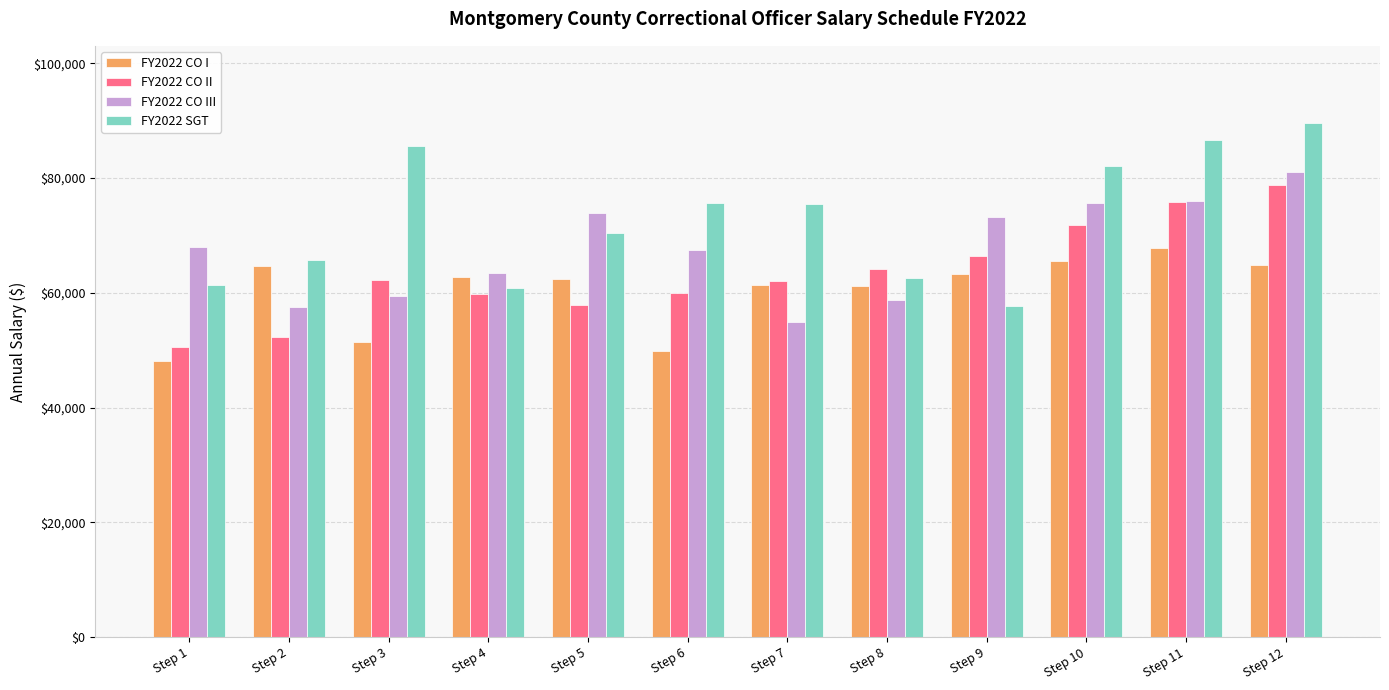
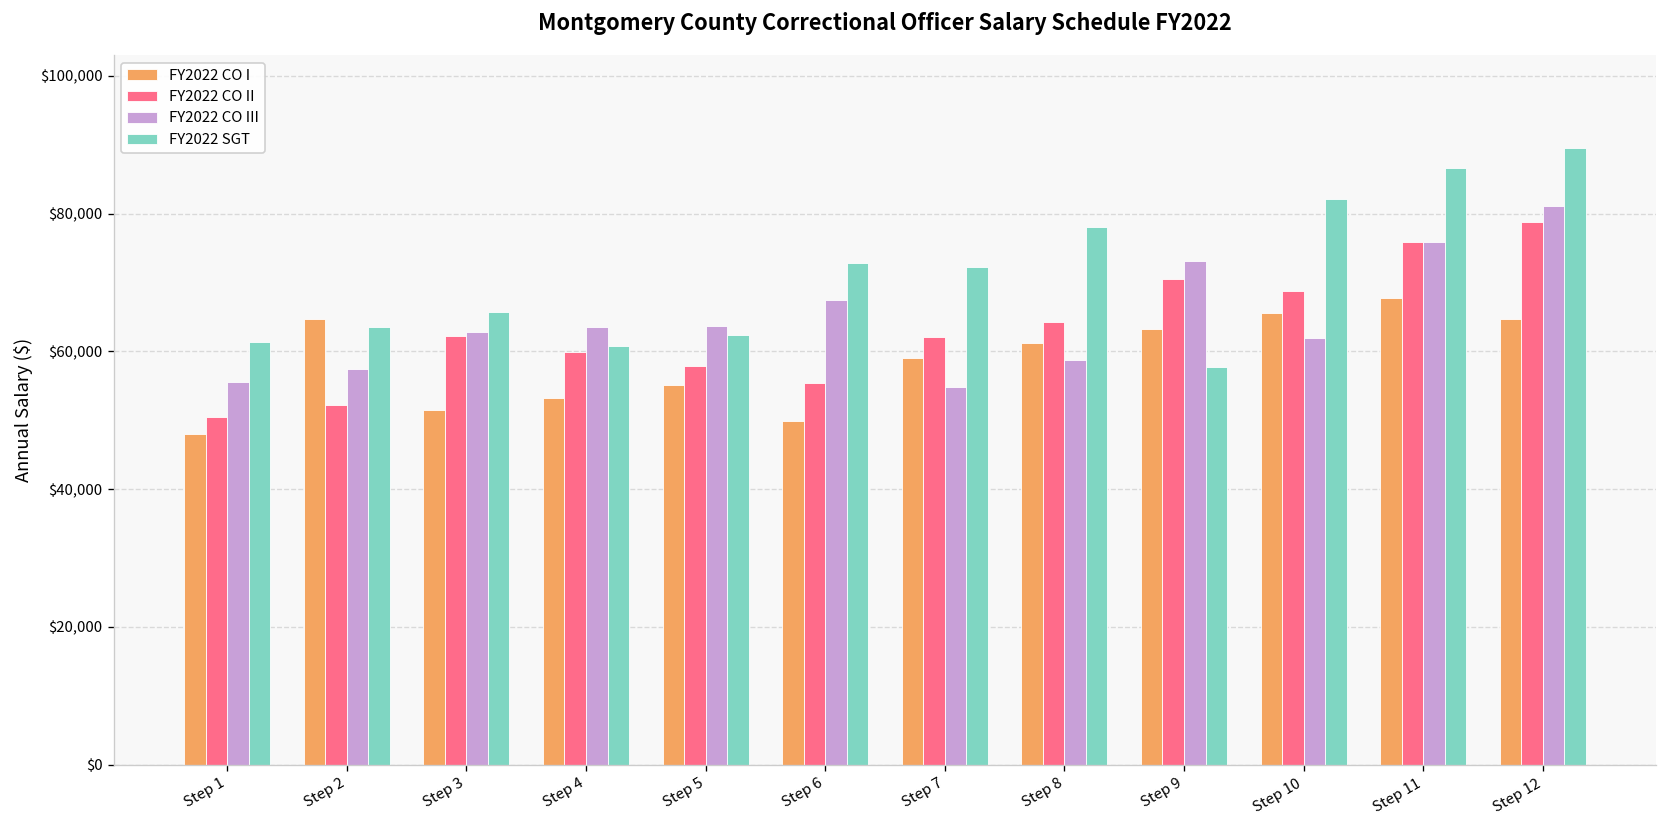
  {
    "FY2022 CO I": {
      "Step 1": "$48,000",
      "Step 2": "$65,000",
      "Step 3": "$51,000",
-     "Step 4": "$63,000",
-     "Step 5": "$62,000",
+     "Step 4": "$53,000",
+     "Step 5": "$55,000",
      "Step 6": "$50,000",
-     "Step 7": "$61,000",
+     "Step 7": "$59,000",
      "Step 8": "$61,000",
      "Step 9": "$63,000",
      "Step 10": "$66,000",
      "Step 11": "$68,000",
      "Step 12": "$65,000"
    },
    "FY2022 CO II": {
      "Step 1": "$50,000",
      "Step 2": "$52,000",
      "Step 3": "$62,000",
      "Step 4": "$60,000",
      "Step 5": "$58,000",
-     "Step 6": "$60,000",
+     "Step 6": "$55,000",
      "Step 7": "$62,000",
      "Step 8": "$64,000",
-     "Step 9": "$66,000",
-     "Step 10": "$72,000",
+     "Step 9": "$71,000",
+     "Step 10": "$69,000",
      "Step 11": "$76,000",
      "Step 12": "$79,000"
    },
    "FY2022 CO III": {
-     "Step 1": "$68,000",
+     "Step 1": "$56,000",
      "Step 2": "$57,000",
-     "Step 3": "$59,000",
+     "Step 3": "$63,000",
      "Step 4": "$63,000",
-     "Step 5": "$74,000",
+     "Step 5": "$64,000",
      "Step 6": "$67,000",
      "Step 7": "$55,000",
      "Step 8": "$59,000",
      "Step 9": "$73,000",
-     "Step 10": "$76,000",
+     "Step 10": "$62,000",
      "Step 11": "$76,000",
      "Step 12": "$81,000"
    },
    "FY2022 SGT": {
      "Step 1": "$61,000",
-     "Step 2": "$66,000",
-     "Step 3": "$86,000",
+     "Step 2": "$64,000",
+     "Step 3": "$66,000",
      "Step 4": "$61,000",
-     "Step 5": "$70,000",
-     "Step 6": "$76,000",
-     "Step 7": "$75,000",
-     "Step 8": "$63,000",
+     "Step 5": "$62,000",
+     "Step 6": "$73,000",
+     "Step 7": "$72,000",
+     "Step 8": "$78,000",
      "Step 9": "$58,000",
      "Step 10": "$82,000",
      "Step 11": "$87,000",
      "Step 12": "$90,000"
    }
  }
